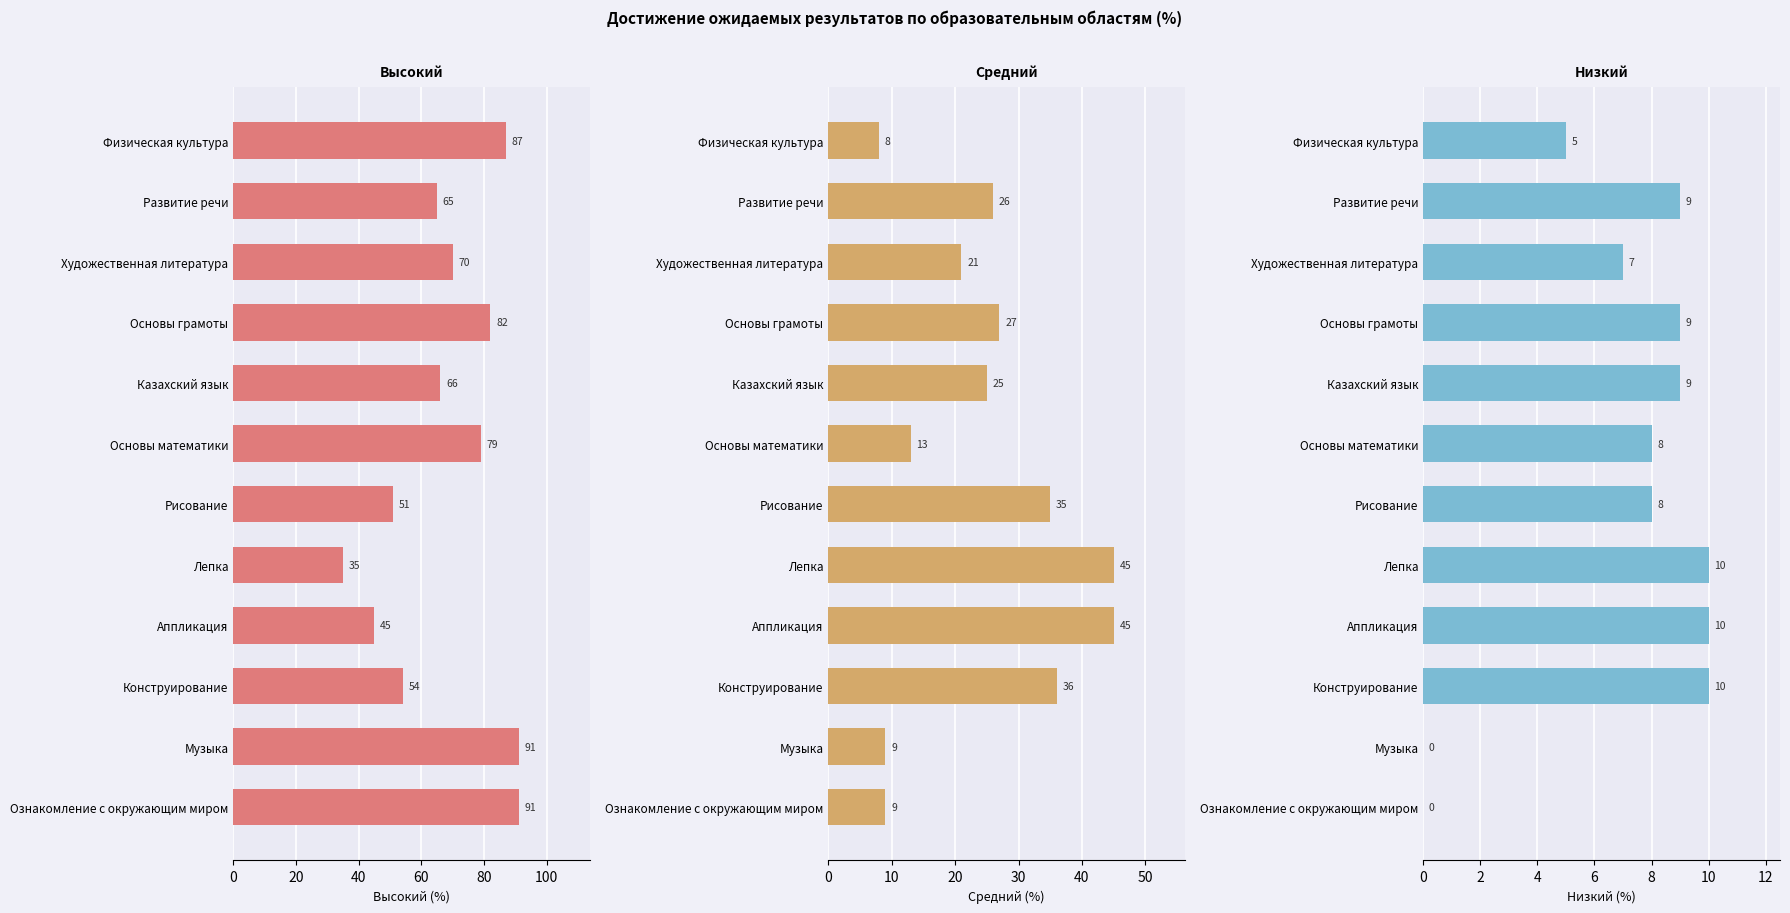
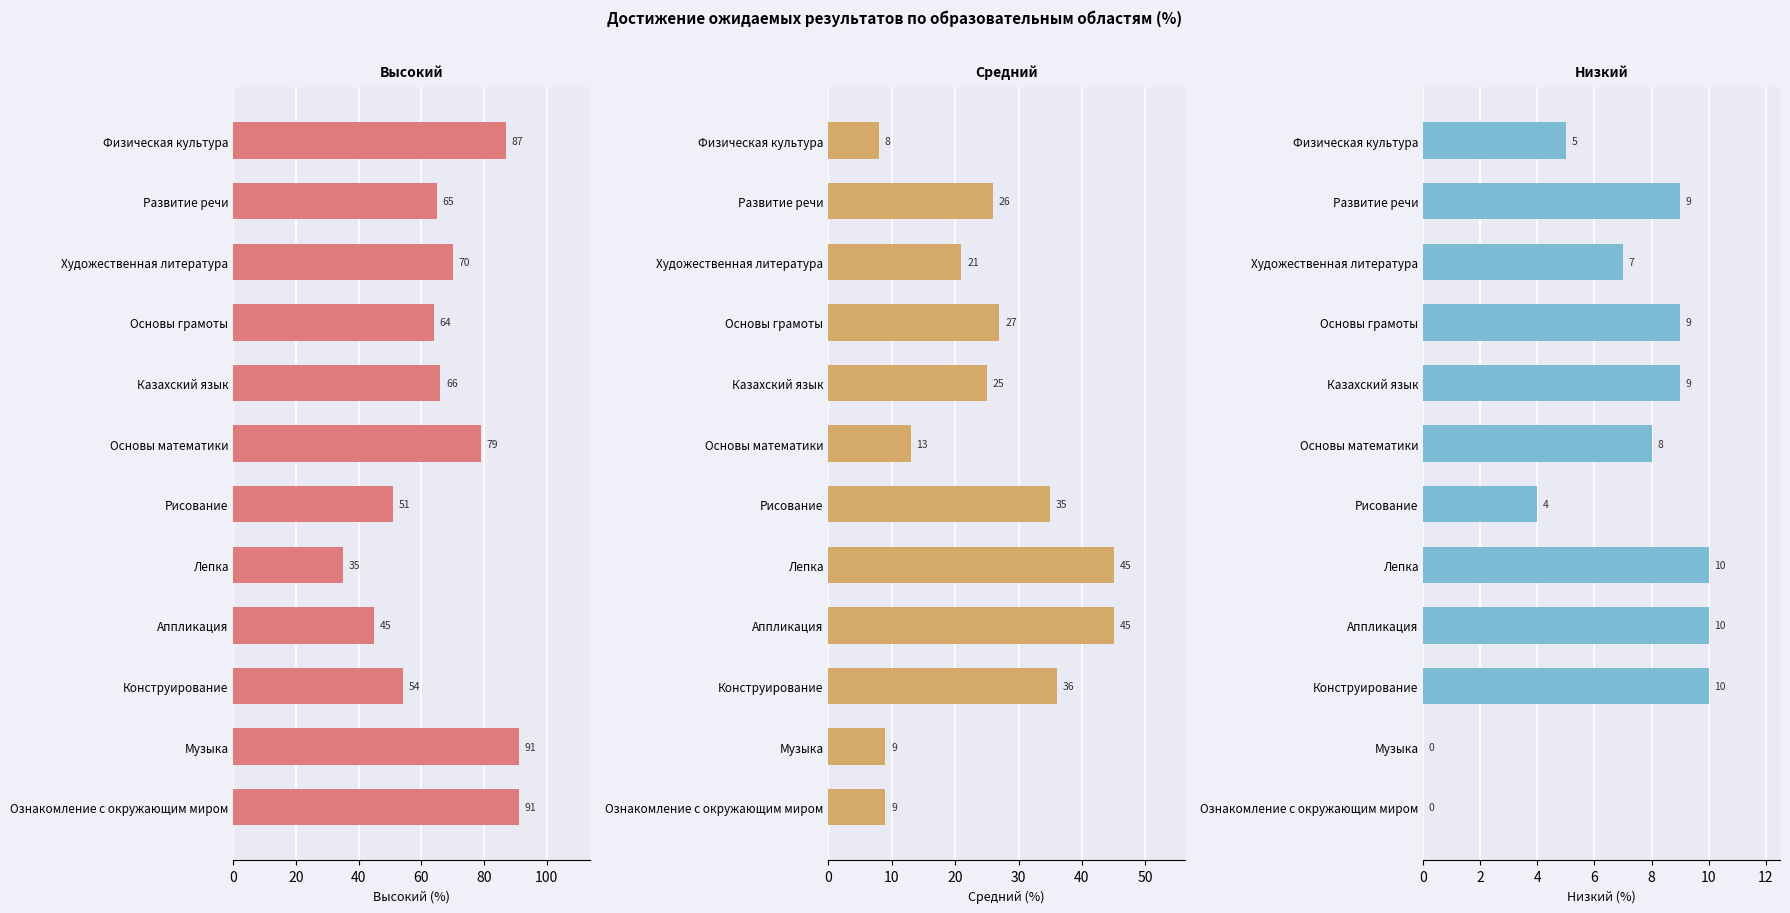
  {
    "Высокий": {
      "Физическая культура": 87,
      "Развитие речи": 65,
      "Художественная литература": 70,
-     "Основы грамоты": 82,
+     "Основы грамоты": 64,
      "Казахский язык": 66,
      "Основы математики": 79,
      "Рисование": 51,
      "Лепка": 35,
      "Аппликация": 45,
      "Конструирование": 54,
      "Музыка": 91,
      "Ознакомление с окружающим миром": 91
    },
    "Средний": {
      "Физическая культура": 8,
      "Развитие речи": 26,
      "Художественная литература": 21,
      "Основы грамоты": 27,
      "Казахский язык": 25,
      "Основы математики": 13,
      "Рисование": 35,
      "Лепка": 45,
      "Аппликация": 45,
      "Конструирование": 36,
      "Музыка": 9,
      "Ознакомление с окружающим миром": 9
    },
    "Низкий": {
      "Физическая культура": 5,
      "Развитие речи": 9,
      "Художественная литература": 7,
      "Основы грамоты": 9,
      "Казахский язык": 9,
      "Основы математики": 8,
-     "Рисование": 8,
+     "Рисование": 4,
      "Лепка": 10,
      "Аппликация": 10,
      "Конструирование": 10,
      "Музыка": 0,
      "Ознакомление с окружающим миром": 0
    }
  }
